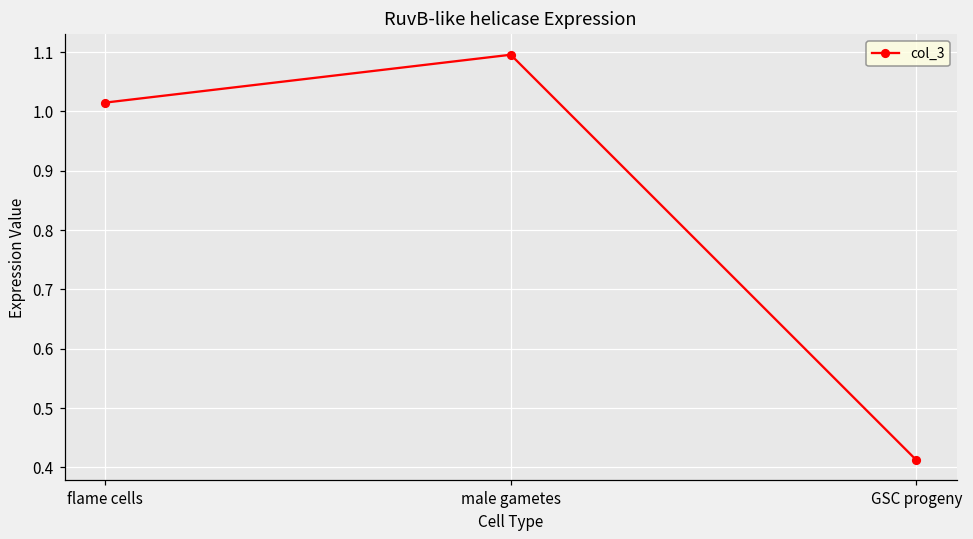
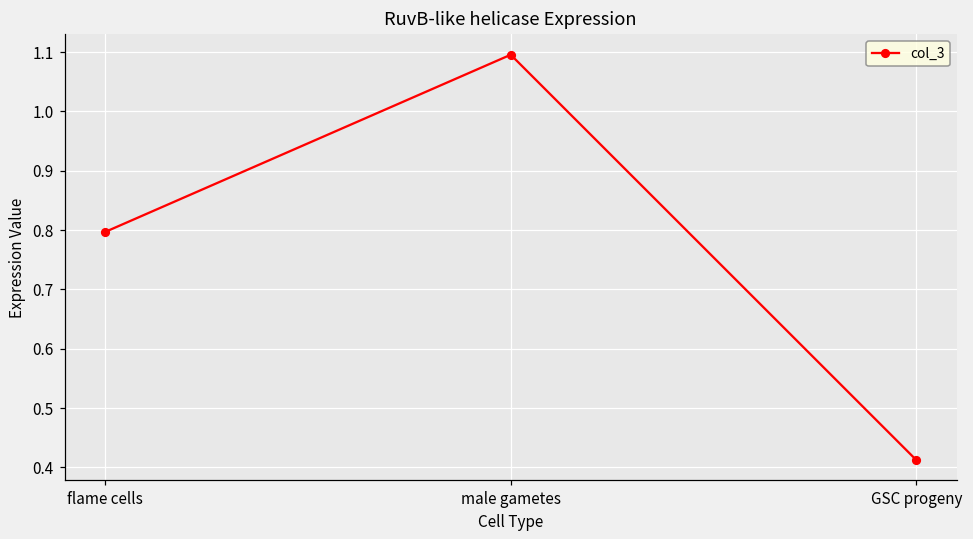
  {
-   "flame cells": 1.01,
+   "flame cells": 0.80,
    "male gametes": 1.10,
    "GSC progeny": 0.41
  }
